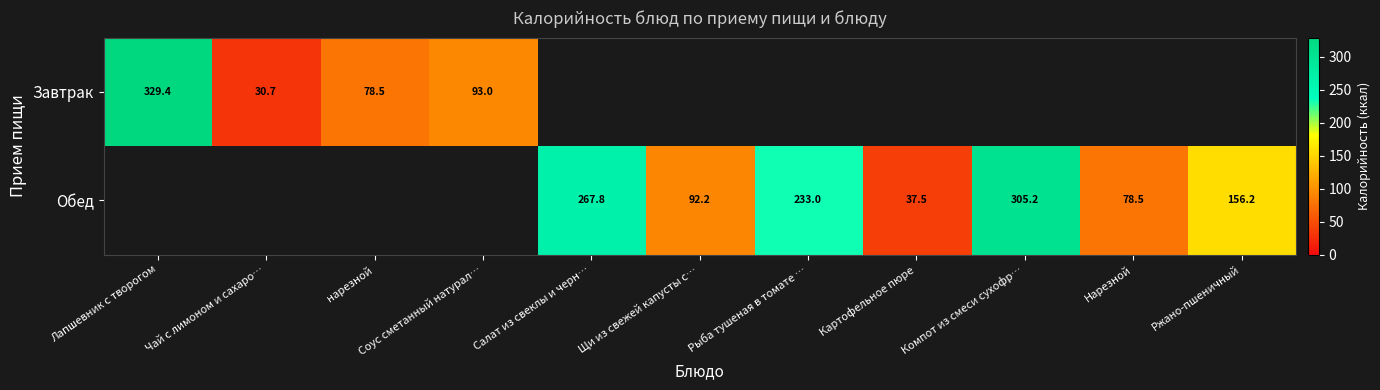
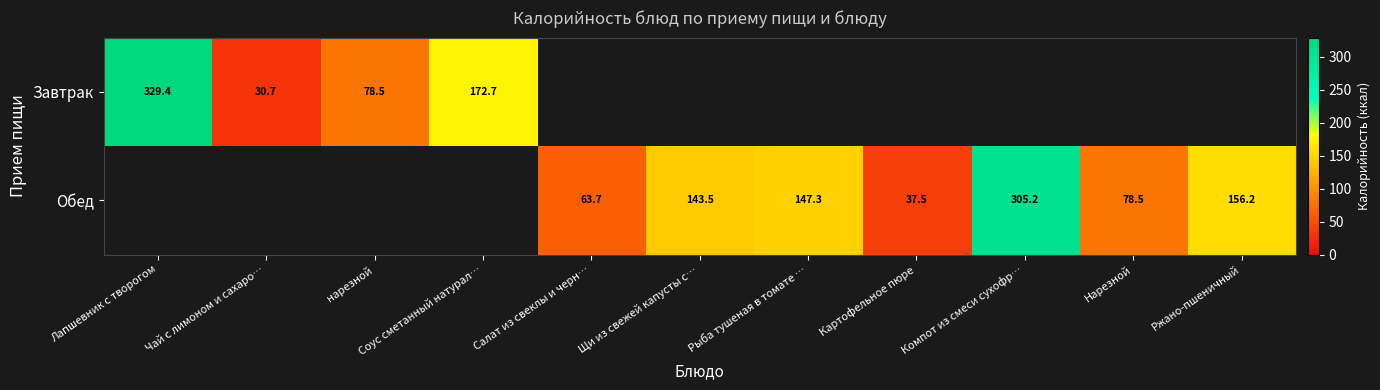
  {
    "Завтрак": {
      "Лапшевник с творогом": 329.4,
      "Чай с лимоном и сахаро…": 30.7,
      "нарезной": 78.5,
-     "Соус сметанный натурал…": 93.0
+     "Соус сметанный натурал…": 172.7
    },
    "Обед": {
-     "Салат из свеклы и черн…": 267.8,
-     "Щи из свежей капусты с…": 92.2,
-     "Рыба тушеная в томате …": 233.0,
+     "Салат из свеклы и черн…": 63.7,
+     "Щи из свежей капусты с…": 143.5,
+     "Рыба тушеная в томате …": 147.3,
      "Картофельное пюре": 37.5,
      "Компот из смеси сухофр…": 305.2,
      "Нарезной": 78.5,
      "Ржано-пшеничный": 156.2
    }
  }
